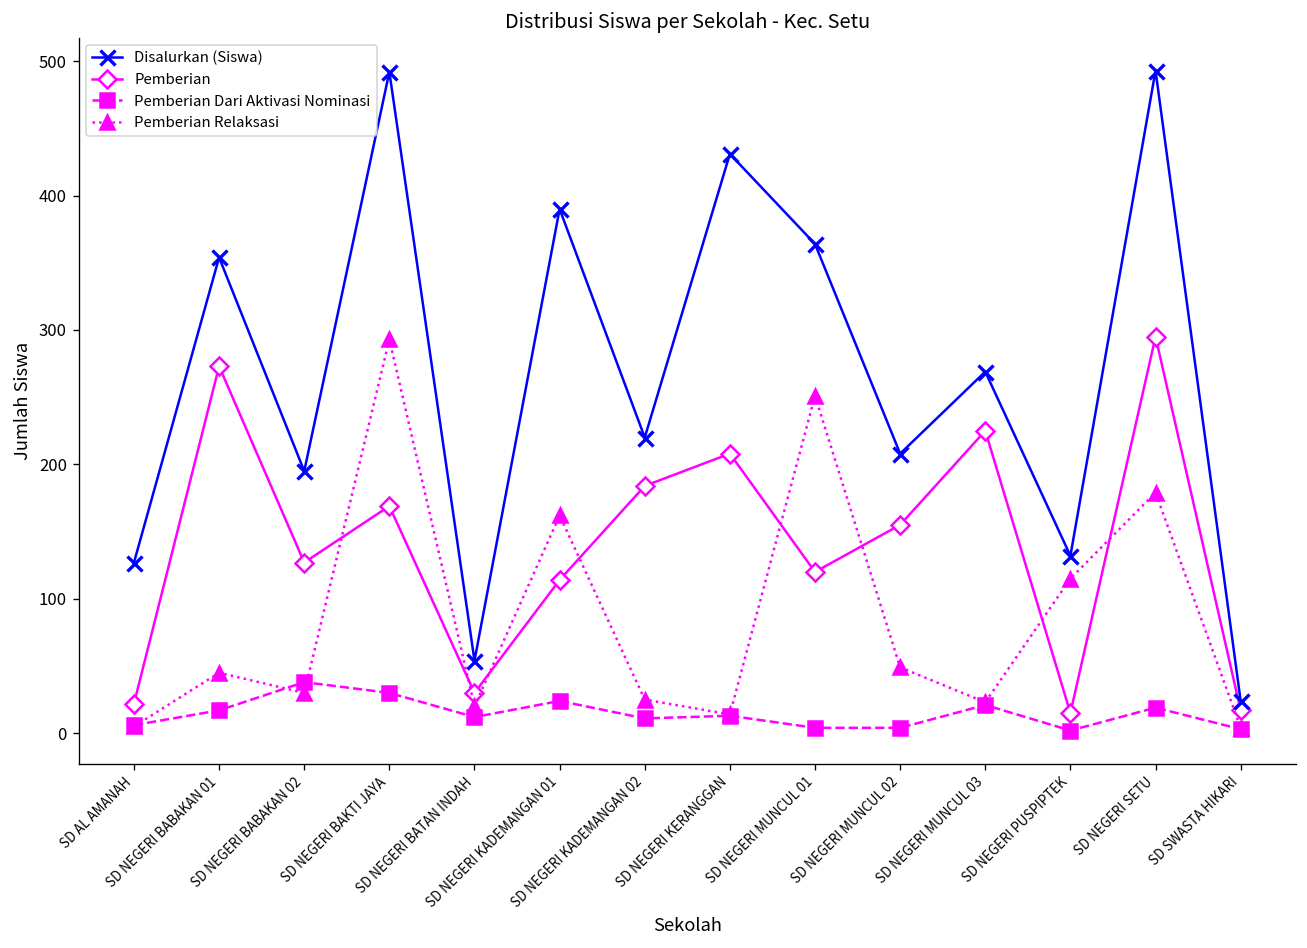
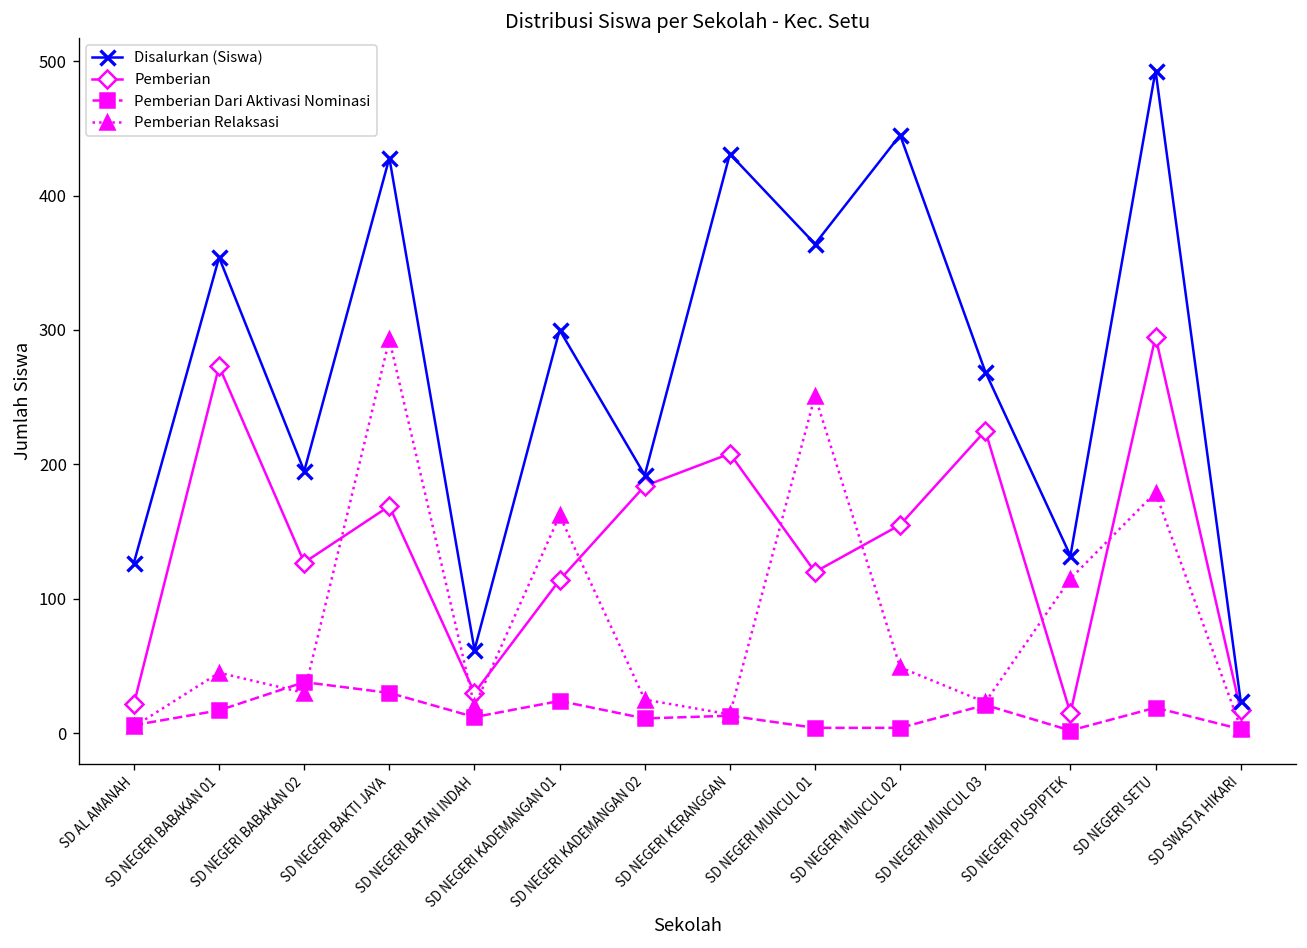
  {
    "Disalurkan (Siswa)": {
      "SD AL AMANAH": 127,
      "SD NEGERI BABAKAN 01": 354,
      "SD NEGERI BABAKAN 02": 195,
-     "SD NEGERI BAKTI JAYA": 492,
-     "SD NEGERI BATAN INDAH": 54,
-     "SD NEGERI KADEMANGAN 01": 390,
-     "SD NEGERI KADEMANGAN 02": 220,
+     "SD NEGERI BAKTI JAYA": 428,
+     "SD NEGERI BATAN INDAH": 62,
+     "SD NEGERI KADEMANGAN 01": 300,
+     "SD NEGERI KADEMANGAN 02": 192,
      "SD NEGERI KERANGGAN": 431,
      "SD NEGERI MUNCUL 01": 364,
-     "SD NEGERI MUNCUL 02": 208,
+     "SD NEGERI MUNCUL 02": 445,
      "SD NEGERI MUNCUL 03": 269,
      "SD NEGERI PUSPIPTEK": 132,
      "SD NEGERI SETU": 493,
      "SD SWASTA HIKARI": 24
    }
  }
